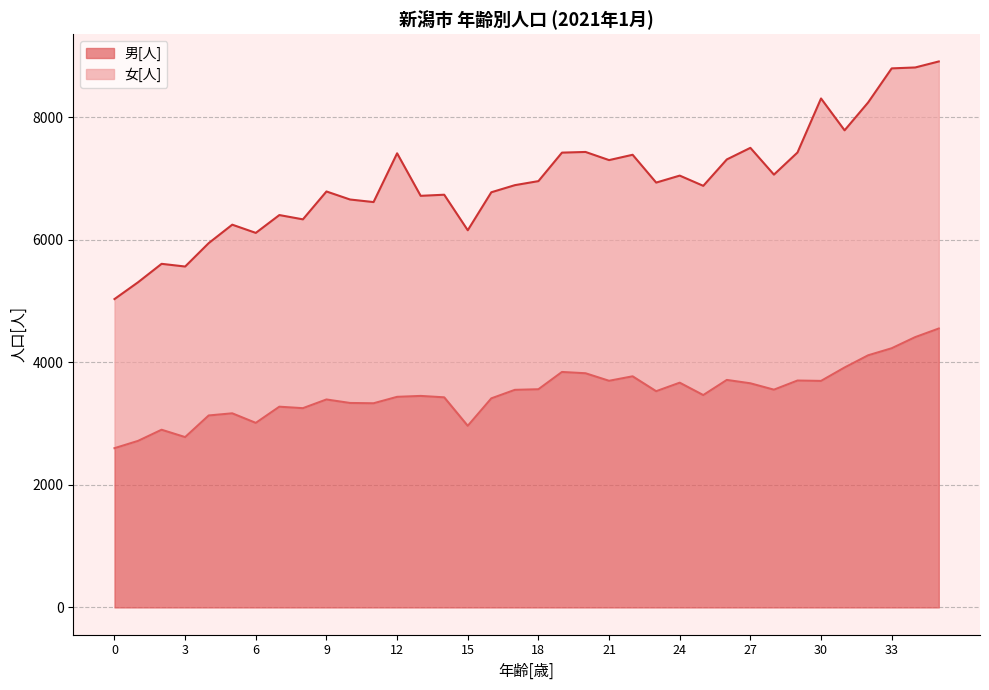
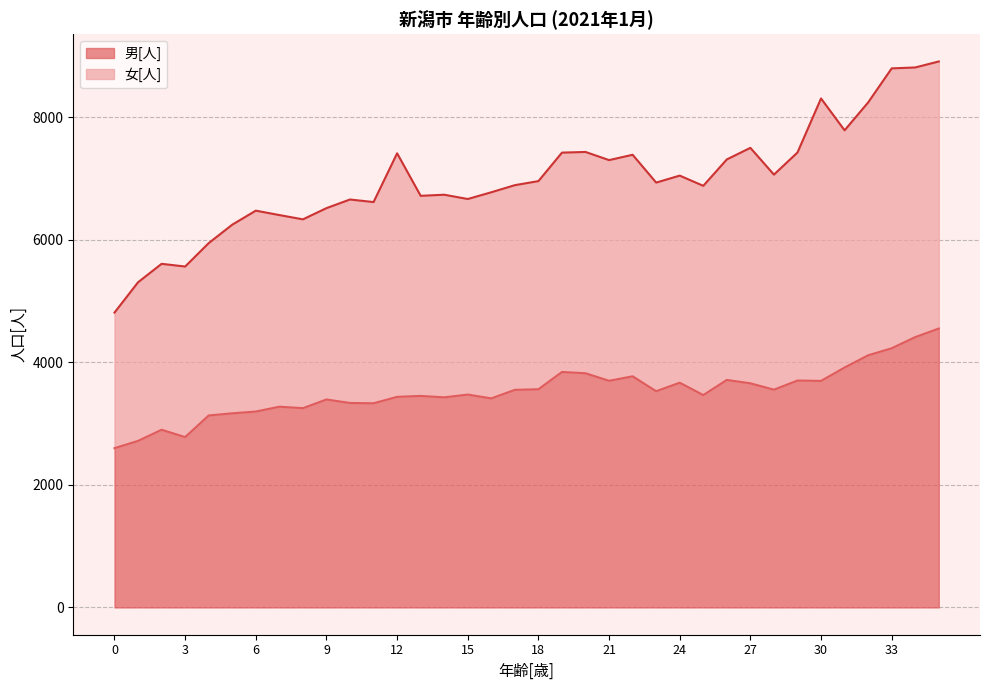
  {
    "男[人]": {
      "0": 2600,
      "3": 2800,
-     "6": 3000,
+     "6": 3200,
      "9": 3400,
      "12": 3400,
-     "15": 3000,
+     "15": 3500,
      "18": 3600,
      "21": 3700,
      "24": 3700,
      "27": 3700,
      "30": 3700,
      "33": 4200
    },
    "女[人]": {
-     "0": 2400,
+     "0": 2200,
      "3": 2800,
-     "6": 3100,
-     "9": 3400,
+     "6": 3300,
+     "9": 3100,
      "12": 4000,
      "15": 3200,
      "18": 3400,
      "21": 3600,
      "24": 3400,
      "27": 3800,
      "30": 4600,
      "33": 4600
    }
  }
